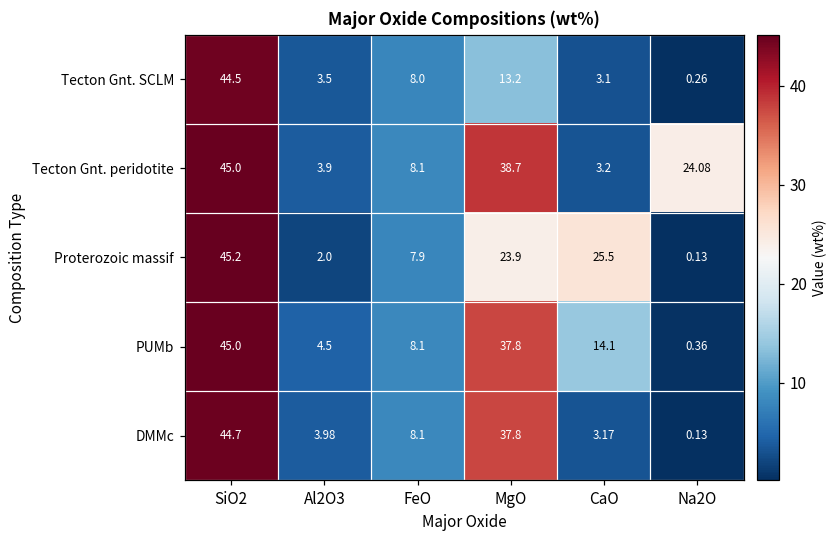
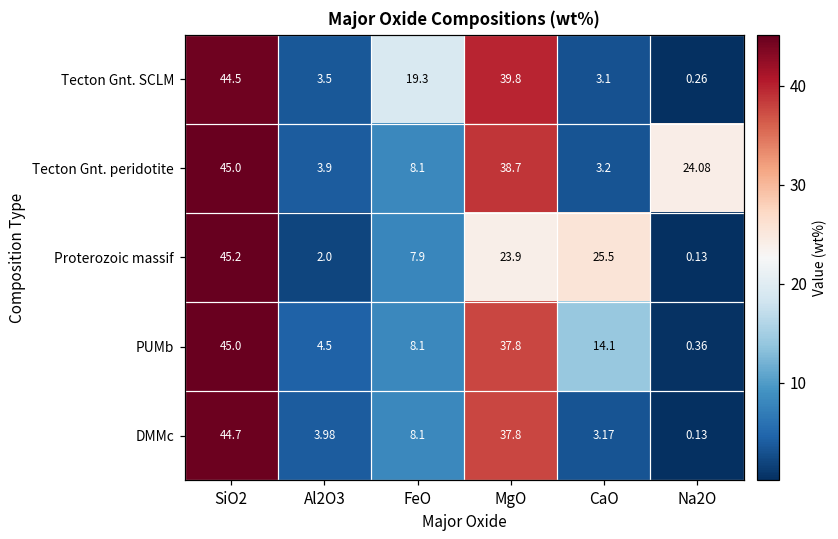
  {
    "Tecton Gnt. SCLM": {
      "SiO2": 44.5,
      "Al2O3": 3.5,
-     "FeO": 8.0,
-     "MgO": 13.2,
+     "FeO": 19.3,
+     "MgO": 39.8,
      "CaO": 3.1,
      "Na2O": 0.26
    },
    "Tecton Gnt. peridotite": {
      "SiO2": 45.0,
      "Al2O3": 3.9,
      "FeO": 8.1,
      "MgO": 38.7,
      "CaO": 3.2,
      "Na2O": 24.08
    },
    "Proterozoic massif": {
      "SiO2": 45.2,
      "Al2O3": 2.0,
      "FeO": 7.9,
      "MgO": 23.9,
      "CaO": 25.5,
      "Na2O": 0.13
    },
    "PUMb": {
      "SiO2": 45.0,
      "Al2O3": 4.5,
      "FeO": 8.1,
      "MgO": 37.8,
      "CaO": 14.1,
      "Na2O": 0.36
    },
    "DMMc": {
      "SiO2": 44.7,
      "Al2O3": 3.98,
      "FeO": 8.1,
      "MgO": 37.8,
      "CaO": 3.17,
      "Na2O": 0.13
    }
  }
